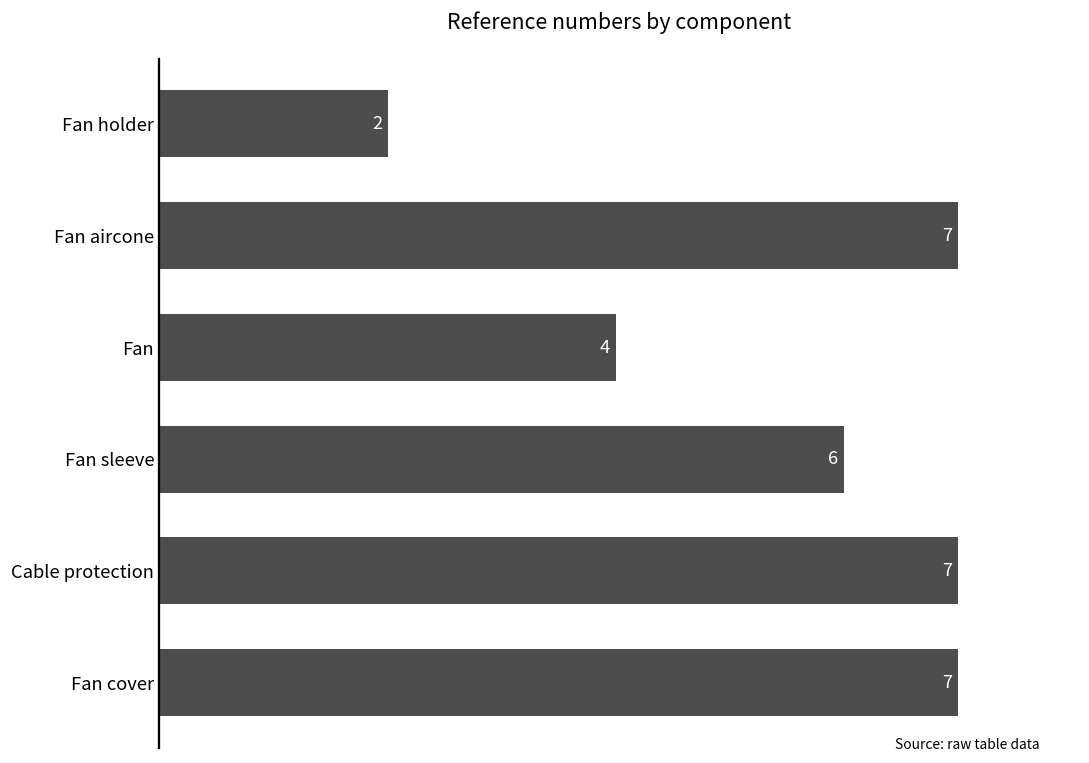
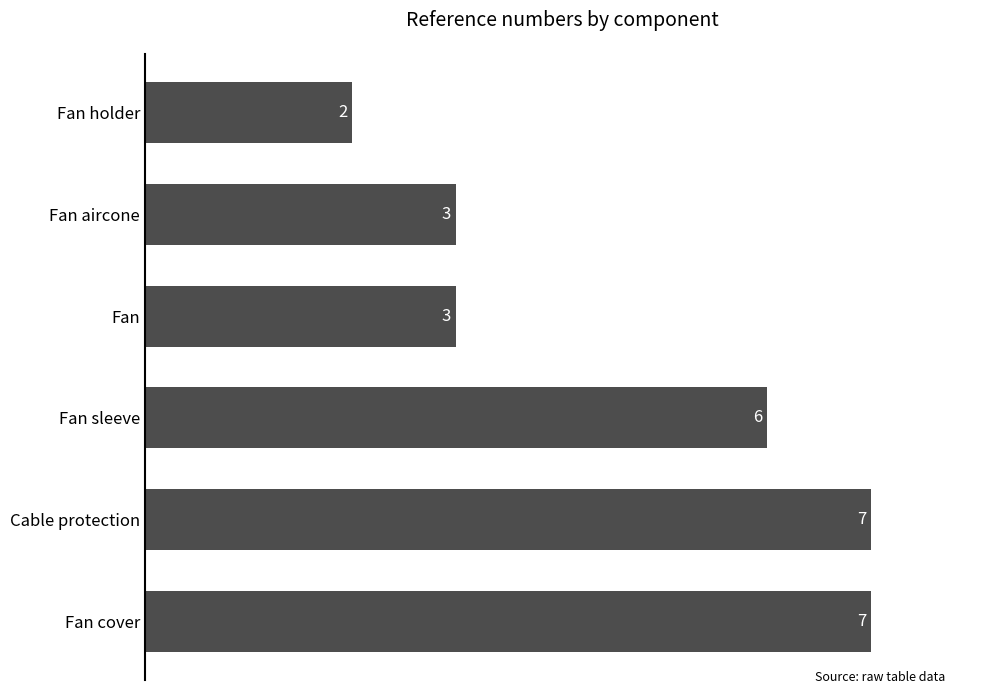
  {
    "Fan holder": 2,
-   "Fan aircone": 7,
-   "Fan": 4,
+   "Fan aircone": 3,
+   "Fan": 3,
    "Fan sleeve": 6,
    "Cable protection": 7,
    "Fan cover": 7
  }
